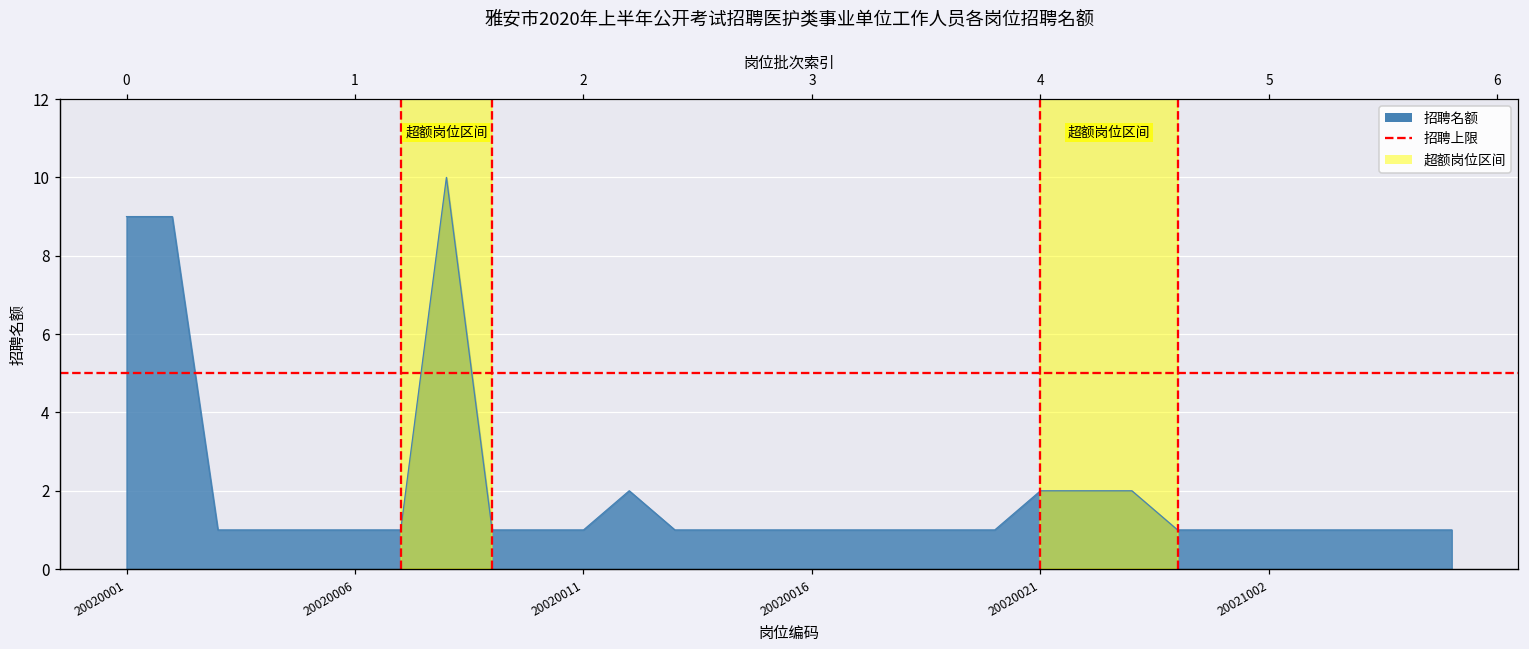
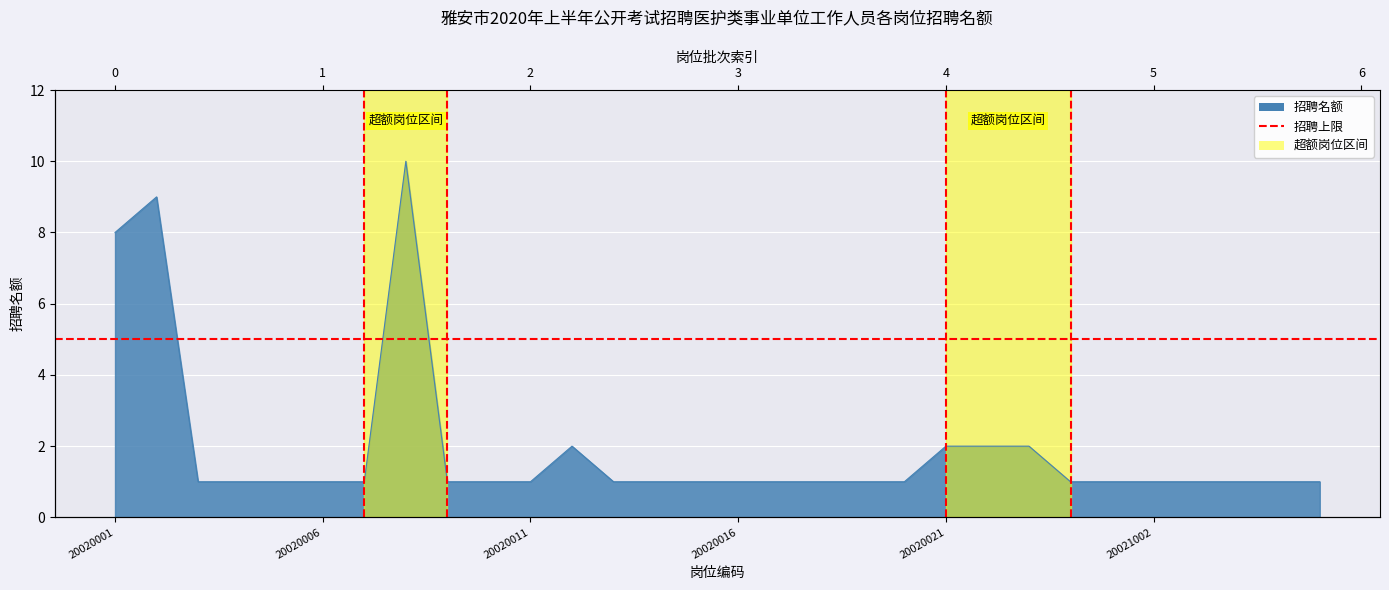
  {
-   "20020001": 9,
+   "20020001": 8,
    "20020006": 1,
    "20020011": 1,
    "20020016": 1,
    "20021002": 1
  }
